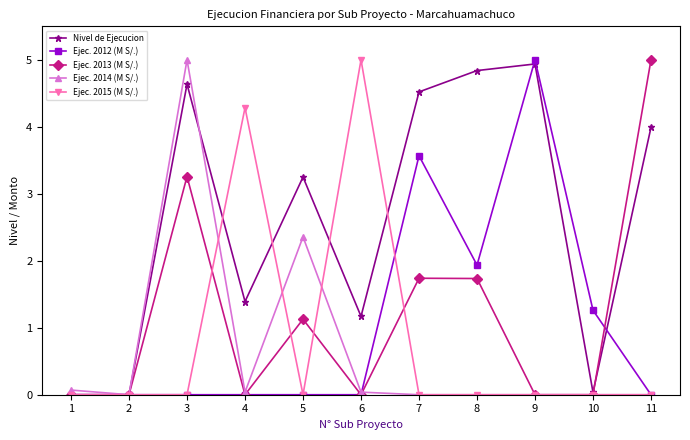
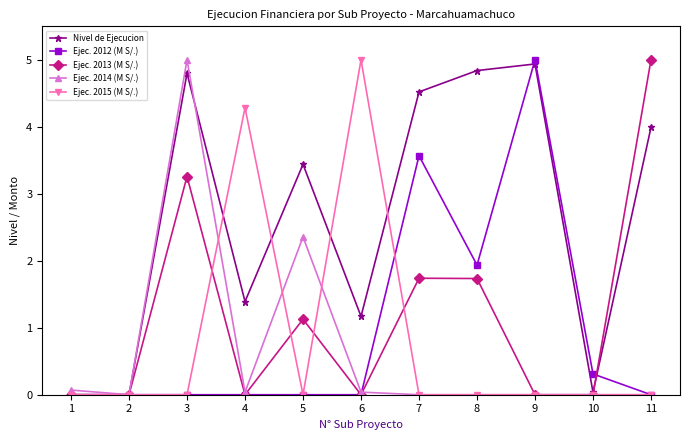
  {
    "Nivel de Ejecucion": {
-     "3": 4.6,
+     "3": 4.8,
      "4": 1.4,
-     "5": 3.3,
+     "5": 3.4,
      "6": 1.2,
      "7": 4.5,
      "8": 4.8,
      "9": 4.9,
      "11": 4.0
    },
    "Ejec. 2012 (M S/.)": {
      "7": 3.6,
      "8": 1.9,
      "9": 5.0,
-     "10": 1.3
+     "10": 0.3
    },
    "Ejec. 2013 (M S/.)": {
      "3": 3.3,
      "5": 1.1,
      "7": 1.7,
      "8": 1.7,
      "11": 5.0
    }
  }
